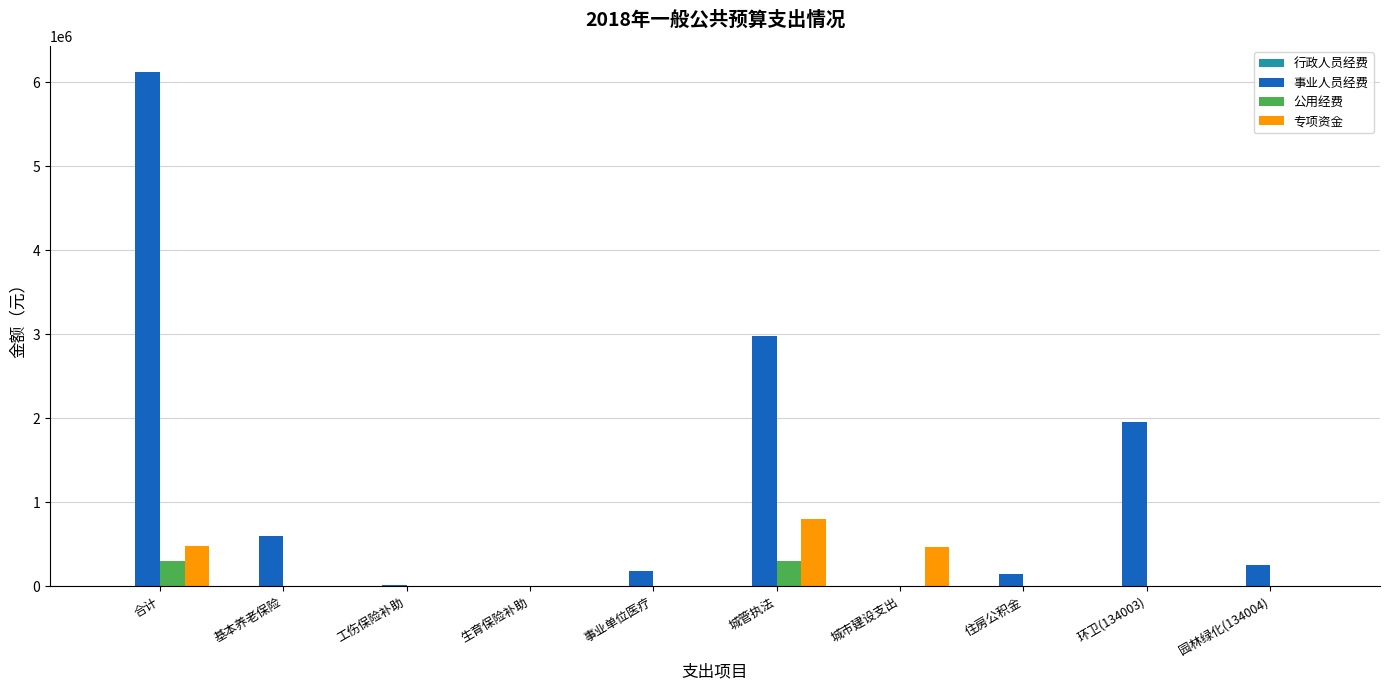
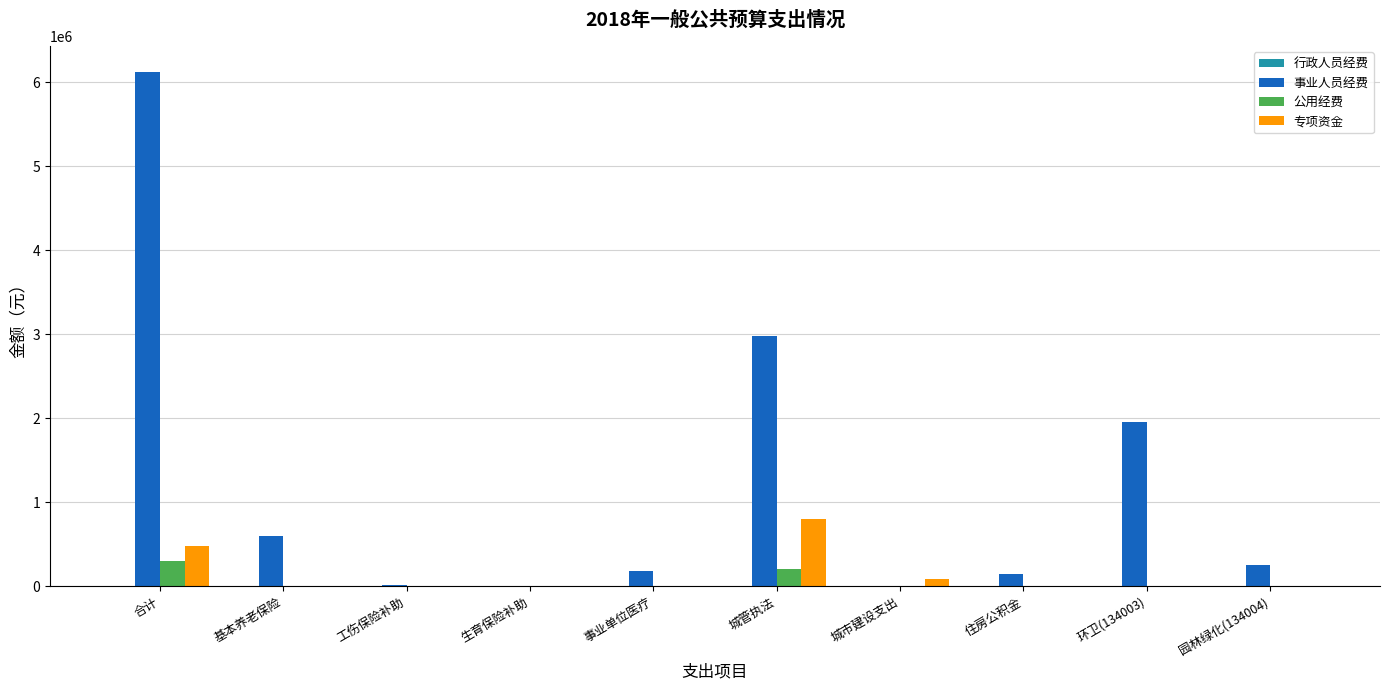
  {
    "公用经费": {
      "合计": 300000,
      "基本养老保险": 0,
      "工伤保险补助": 0,
      "生育保险补助": 0,
      "事业单位医疗": 0,
-     "城管执法": 300000,
+     "城管执法": 200000,
      "城市建设支出": 0,
      "住房公积金": 0,
      "环卫(134003)": 0,
      "园林绿化(134004)": 0
    },
    "专项资金": {
      "合计": 500000,
      "基本养老保险": 0,
      "工伤保险补助": 0,
      "生育保险补助": 0,
      "事业单位医疗": 0,
      "城管执法": 800000,
-     "城市建设支出": 500000,
+     "城市建设支出": 100000,
      "住房公积金": 0,
      "环卫(134003)": 0,
      "园林绿化(134004)": 0
    }
  }
